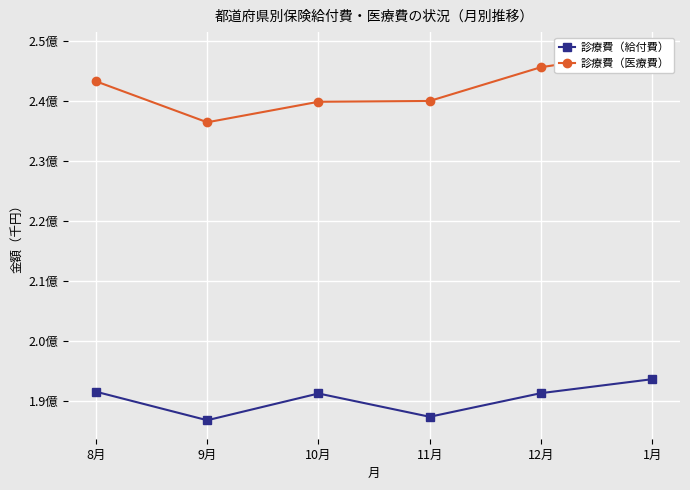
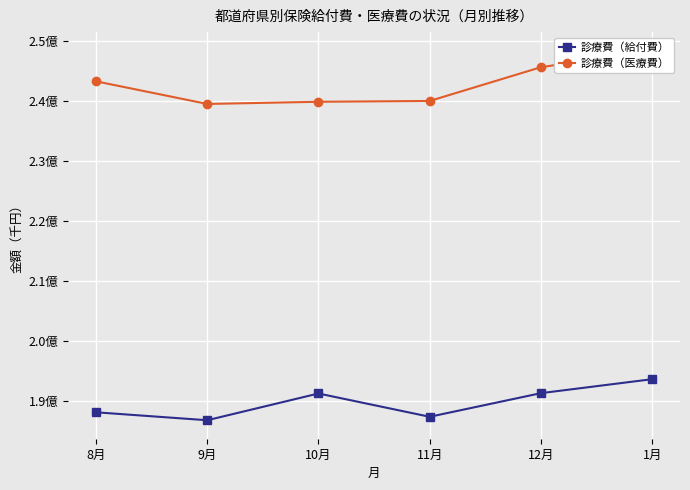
  {
    "診療費（給付費）": {
-     "8月": "1.92億",
+     "8月": "1.88億",
      "9月": "1.87億",
      "10月": "1.91億",
      "11月": "1.87億",
      "12月": "1.91億",
      "1月": "1.94億"
    },
    "診療費（医療費）": {
      "8月": "2.43億",
-     "9月": "2.36億",
+     "9月": "2.39億",
      "10月": "2.40億",
      "11月": "2.40億",
      "12月": "2.46億"
    }
  }
